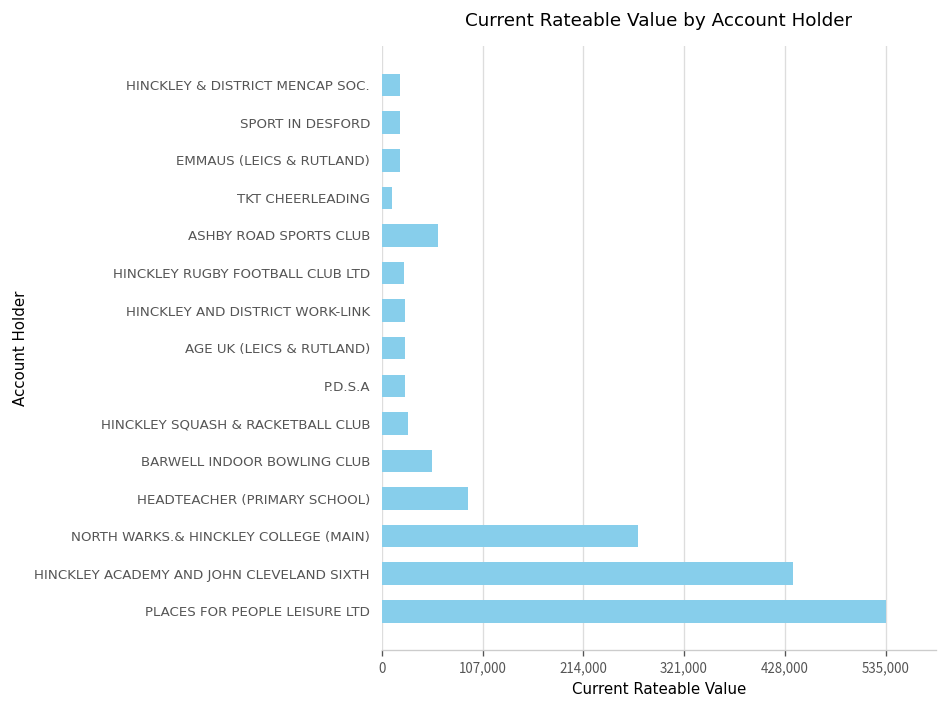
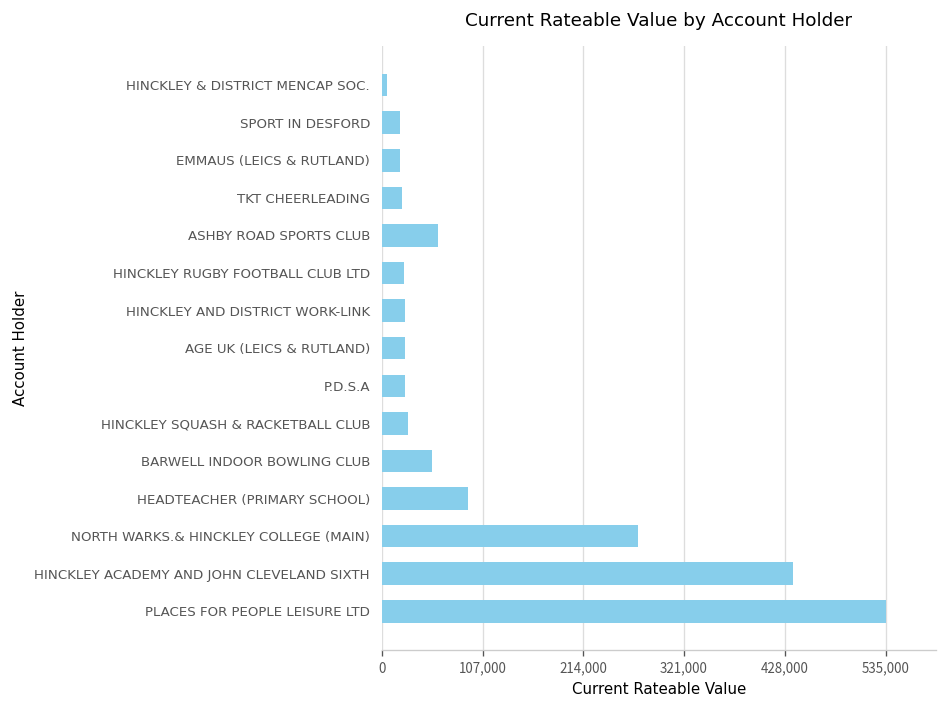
  {
-   "HINCKLEY & DISTRICT MENCAP SOC.": "20,000",
+   "HINCKLEY & DISTRICT MENCAP SOC.": "10,000",
    "SPORT IN DESFORD": "20,000",
    "EMMAUS (LEICS & RUTLAND)": "20,000",
-   "TKT CHEERLEADING": "10,000",
+   "TKT CHEERLEADING": "20,000",
    "ASHBY ROAD SPORTS CLUB": "60,000",
    "HINCKLEY RUGBY FOOTBALL CLUB LTD": "20,000",
    "HINCKLEY AND DISTRICT WORK-LINK": "20,000",
    "AGE UK (LEICS & RUTLAND)": "20,000",
    "P.D.S.A": "20,000",
    "HINCKLEY SQUASH & RACKETBALL CLUB": "30,000",
    "BARWELL INDOOR BOWLING CLUB": "50,000",
    "HEADTEACHER (PRIMARY SCHOOL)": "90,000",
    "NORTH WARKS.& HINCKLEY COLLEGE (MAIN)": "270,000",
    "HINCKLEY ACADEMY AND JOHN CLEVELAND SIXTH": "440,000",
    "PLACES FOR PEOPLE LEISURE LTD": "540,000"
  }
